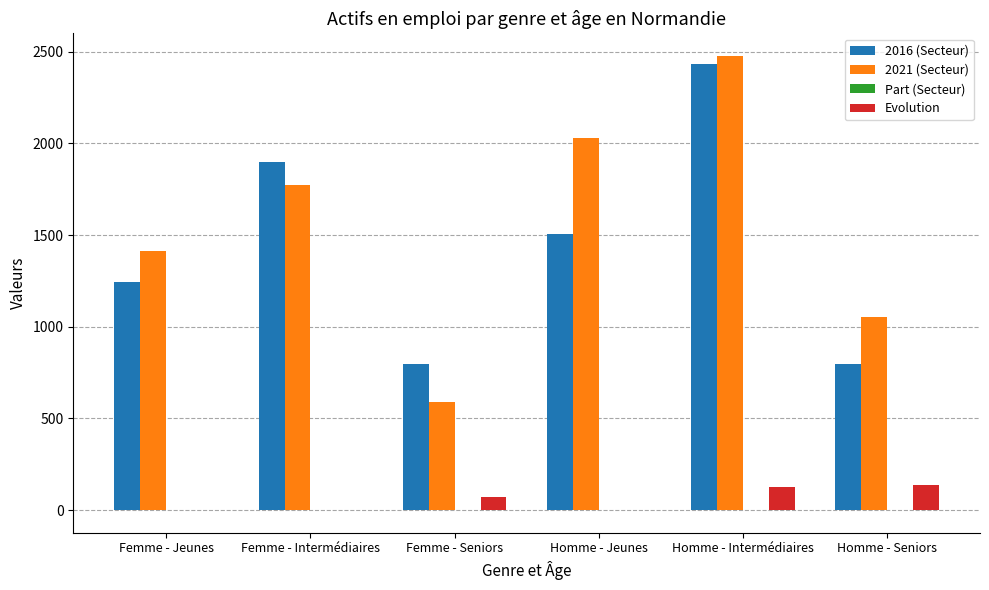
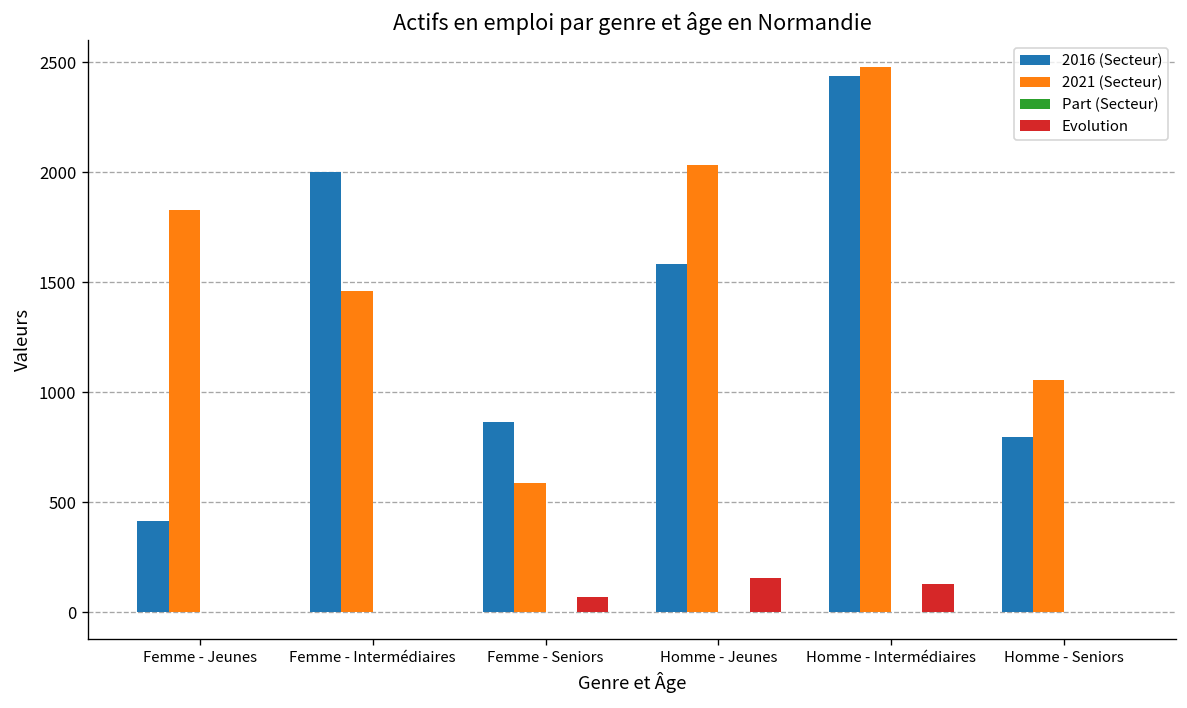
  {
    "2016 (Secteur)": {
-     "Femme - Jeunes": 1240,
-     "Femme - Intermédiaires": 1900,
-     "Femme - Seniors": 800,
-     "Homme - Jeunes": 1500,
+     "Femme - Jeunes": 410,
+     "Femme - Intermédiaires": 2000,
+     "Femme - Seniors": 870,
+     "Homme - Jeunes": 1580,
      "Homme - Intermédiaires": 2440,
      "Homme - Seniors": 800
    },
    "2021 (Secteur)": {
-     "Femme - Jeunes": 1410,
-     "Femme - Intermédiaires": 1770,
+     "Femme - Jeunes": 1830,
+     "Femme - Intermédiaires": 1460,
      "Femme - Seniors": 590,
      "Homme - Jeunes": 2030,
      "Homme - Intermédiaires": 2480,
      "Homme - Seniors": 1050
    },
    "Evolution": {
      "Femme - Seniors": 70,
-     "Homme - Jeunes": 0,
+     "Homme - Jeunes": 150,
      "Homme - Intermédiaires": 130,
-     "Homme - Seniors": 130
+     "Homme - Seniors": 0
    }
  }
